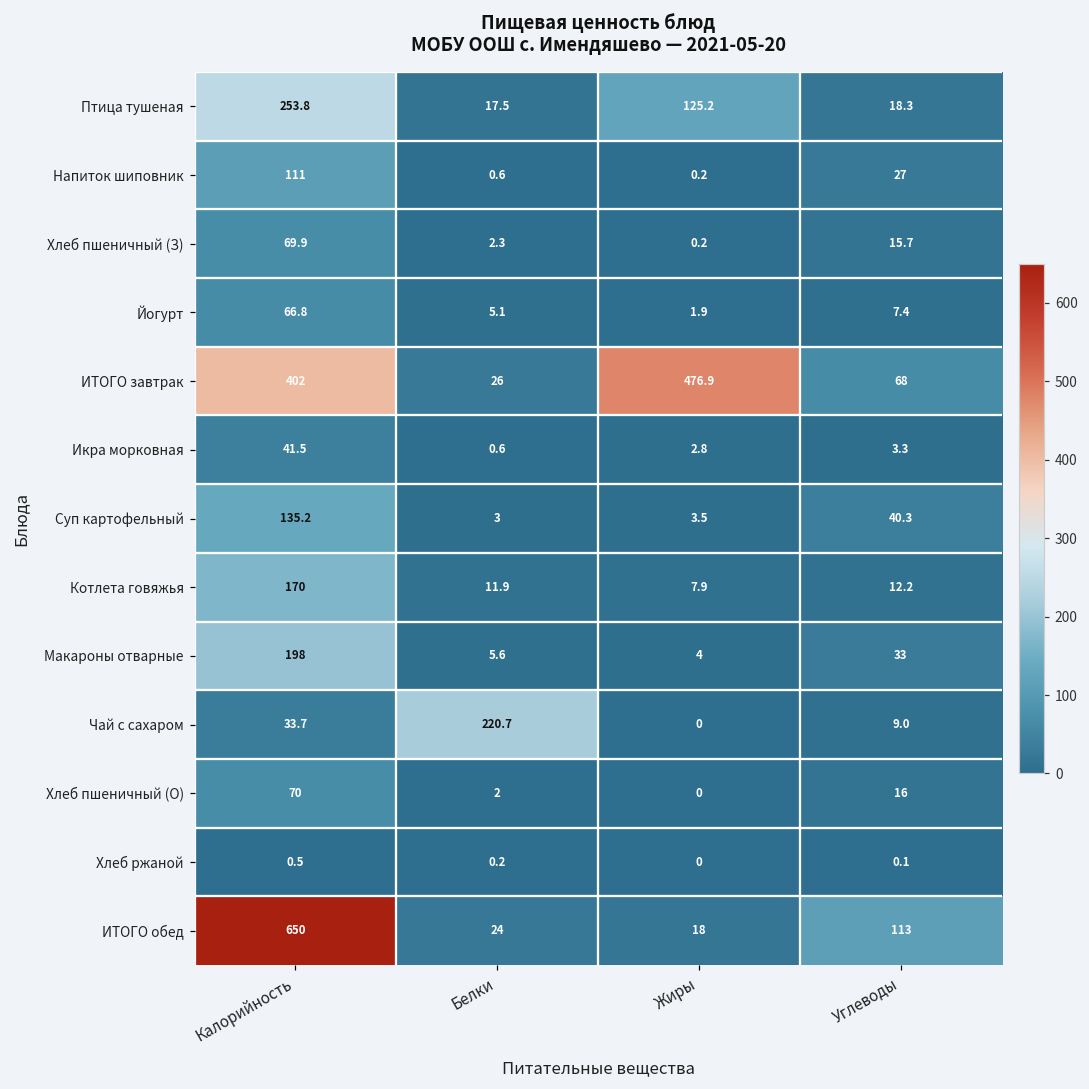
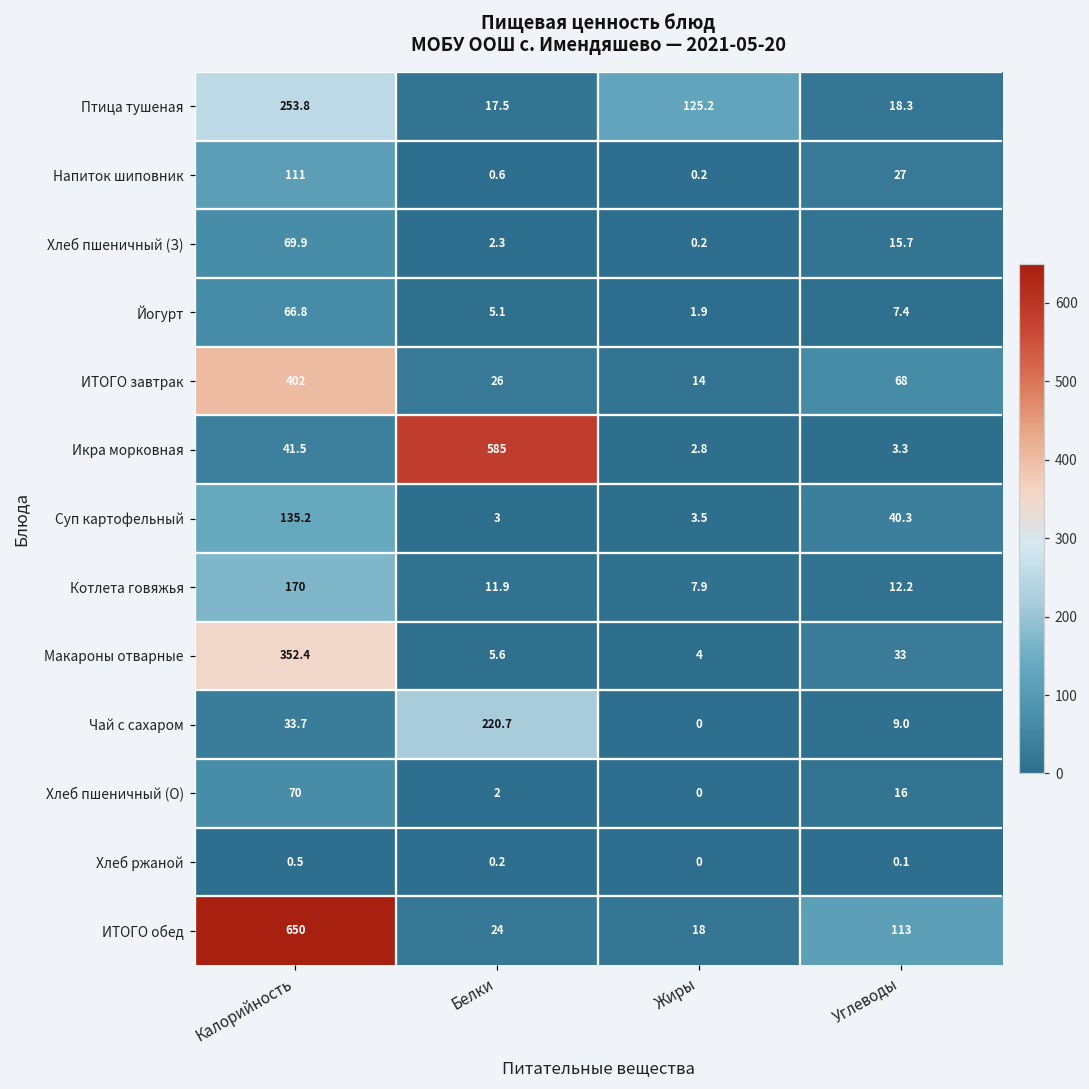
  {
    "Птица тушеная": {
      "Калорийность": 253.8,
      "Белки": 17.5,
      "Жиры": 125.2,
      "Углеводы": 18.3
    },
    "Напиток шиповник": {
      "Калорийность": 111,
      "Белки": 0.6,
      "Жиры": 0.2,
      "Углеводы": 27
    },
    "Хлеб пшеничный (З)": {
      "Калорийность": 69.9,
      "Белки": 2.3,
      "Жиры": 0.2,
      "Углеводы": 15.7
    },
    "Йогурт": {
      "Калорийность": 66.8,
      "Белки": 5.1,
      "Жиры": 1.9,
      "Углеводы": 7.4
    },
    "ИТОГО завтрак": {
      "Калорийность": 402,
      "Белки": 26,
-     "Жиры": 476.9,
+     "Жиры": 14,
      "Углеводы": 68
    },
    "Икра морковная": {
      "Калорийность": 41.5,
-     "Белки": 0.6,
+     "Белки": 585,
      "Жиры": 2.8,
      "Углеводы": 3.3
    },
    "Суп картофельный": {
      "Калорийность": 135.2,
      "Белки": 3,
      "Жиры": 3.5,
      "Углеводы": 40.3
    },
    "Котлета говяжья": {
      "Калорийность": 170,
      "Белки": 11.9,
      "Жиры": 7.9,
      "Углеводы": 12.2
    },
    "Макароны отварные": {
-     "Калорийность": 198,
+     "Калорийность": 352.4,
      "Белки": 5.6,
      "Жиры": 4,
      "Углеводы": 33
    },
    "Чай с сахаром": {
      "Калорийность": 33.7,
      "Белки": 220.7,
      "Жиры": 0,
      "Углеводы": 9.0
    },
    "Хлеб пшеничный (О)": {
      "Калорийность": 70,
      "Белки": 2,
      "Жиры": 0,
      "Углеводы": 16
    },
    "Хлеб ржаной": {
      "Калорийность": 0.5,
      "Белки": 0.2,
      "Жиры": 0,
      "Углеводы": 0.1
    },
    "ИТОГО обед": {
      "Калорийность": 650,
      "Белки": 24,
      "Жиры": 18,
      "Углеводы": 113
    }
  }
